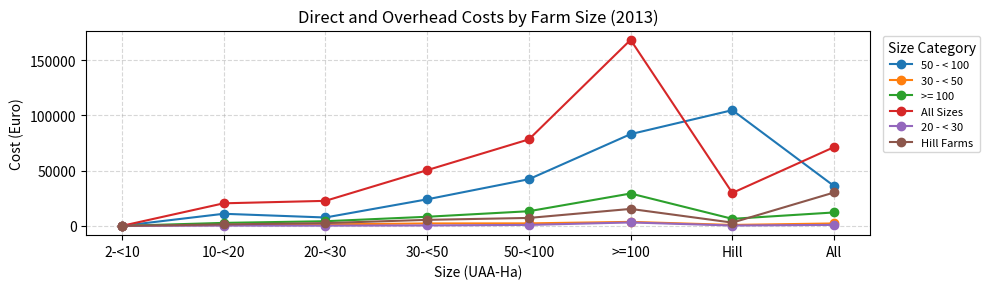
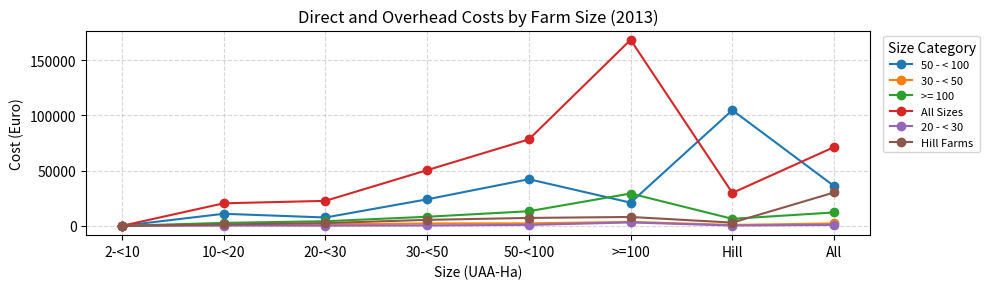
  {
    "50 - < 100": {
      "10-<20": 11000,
      "20-<30": 8000,
      "30-<50": 24000,
      "50-<100": 42000,
-     ">=100": 83000,
+     ">=100": 21000,
      "Hill": 105000,
      "All": 36000
    },
    ">= 100": {
      "30-<50": 8000,
      "50-<100": 13000,
      ">=100": 29000,
      "Hill": 6000,
      "All": 12000
    },
    "All Sizes": {
      "10-<20": 20000,
      "20-<30": 23000,
      "30-<50": 50000,
      "50-<100": 78000,
      ">=100": 169000,
      "Hill": 30000,
      "All": 71000
    },
    "Hill Farms": {
      "30-<50": 5000,
      "50-<100": 7000,
-     ">=100": 15000,
+     ">=100": 8000,
      "All": 30000
    }
  }
